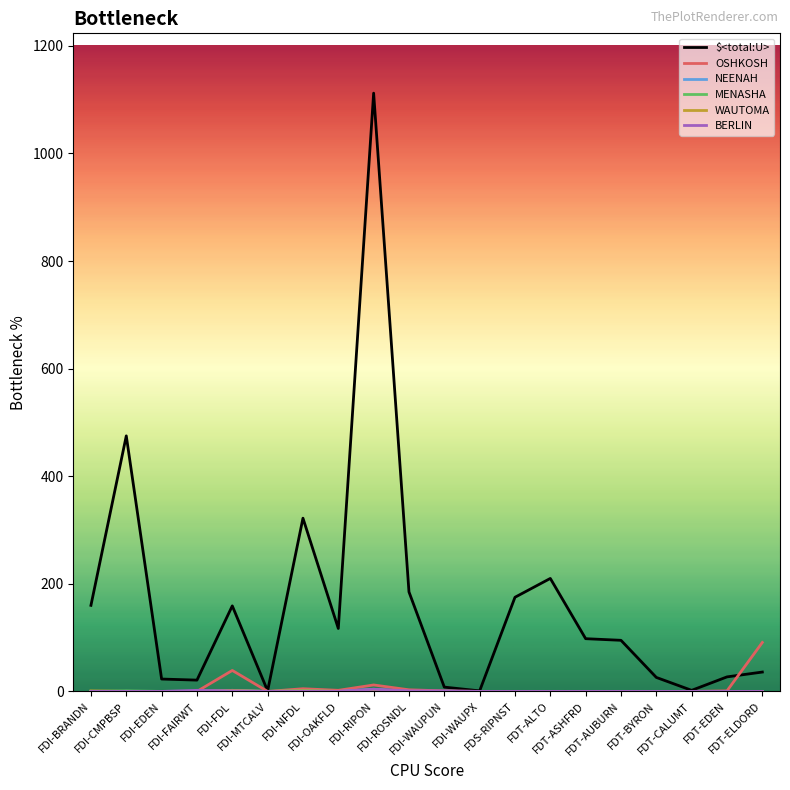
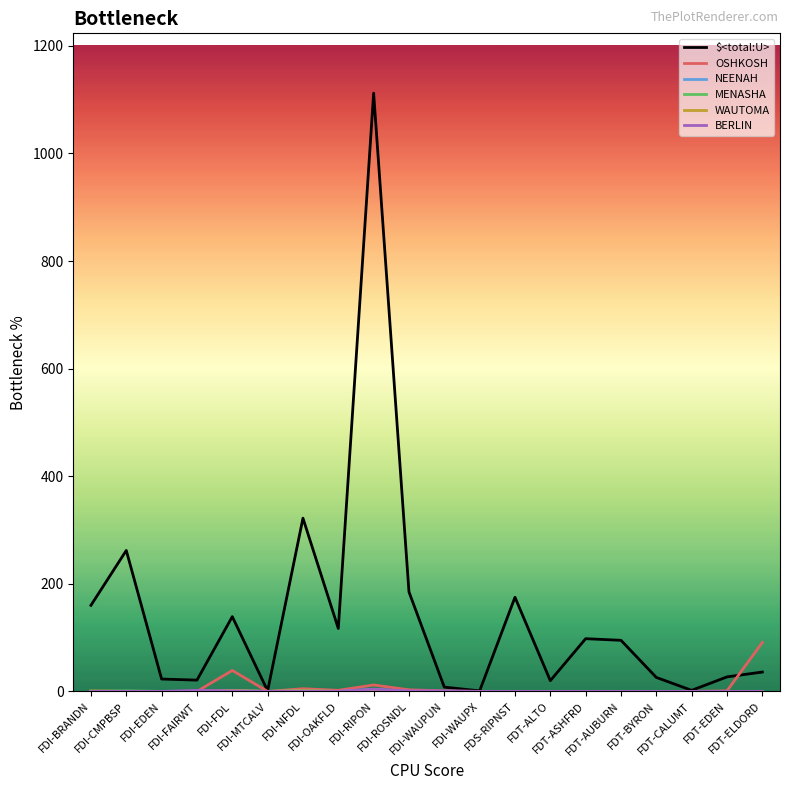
  {
    "$<total:U>": {
      "FDI-BRANDN": 160,
-     "FDI-CMPBSP": 480,
+     "FDI-CMPBSP": 260,
      "FDI-EDEN": 20,
      "FDI-FAIRWT": 20,
-     "FDI-FDL": 160,
+     "FDI-FDL": 140,
      "FDI-NFDL": 320,
      "FDI-OAKFLD": 120,
      "FDI-RIPON": 1110,
      "FDI-ROSNDL": 190,
      "FDI-WAUPUN": 10,
      "FDS-RIPNST": 180,
-     "FDT-ALTO": 210,
+     "FDT-ALTO": 20,
      "FDT-ASHFRD": 100,
      "FDT-AUBURN": 100,
      "FDT-BYRON": 30,
      "FDT-EDEN": 30,
      "FDT-ELDORD": 40
    },
    "OSHKOSH": {
      "FDI-FDL": 40,
      "FDI-RIPON": 10,
      "FDT-ELDORD": 90
    }
  }
